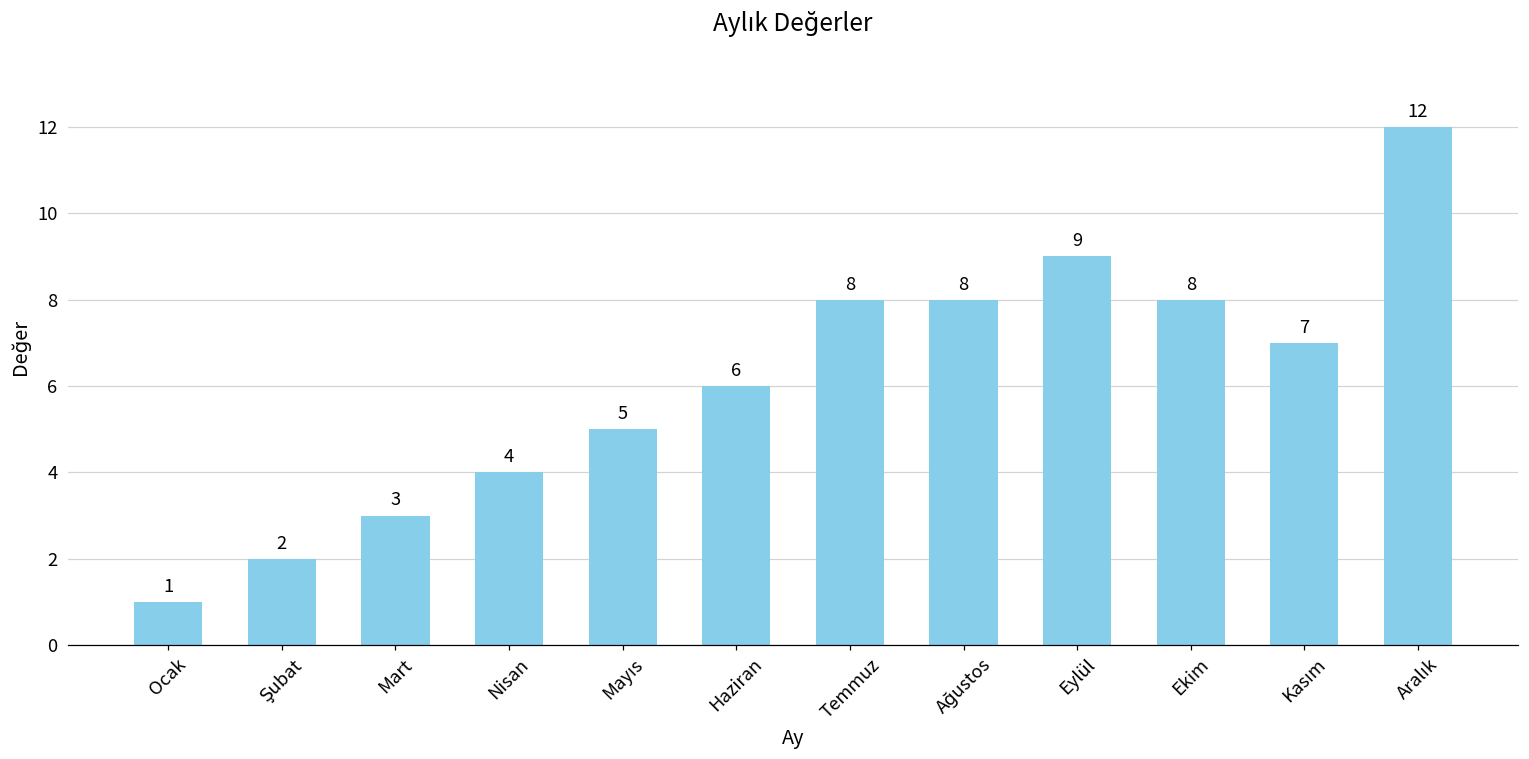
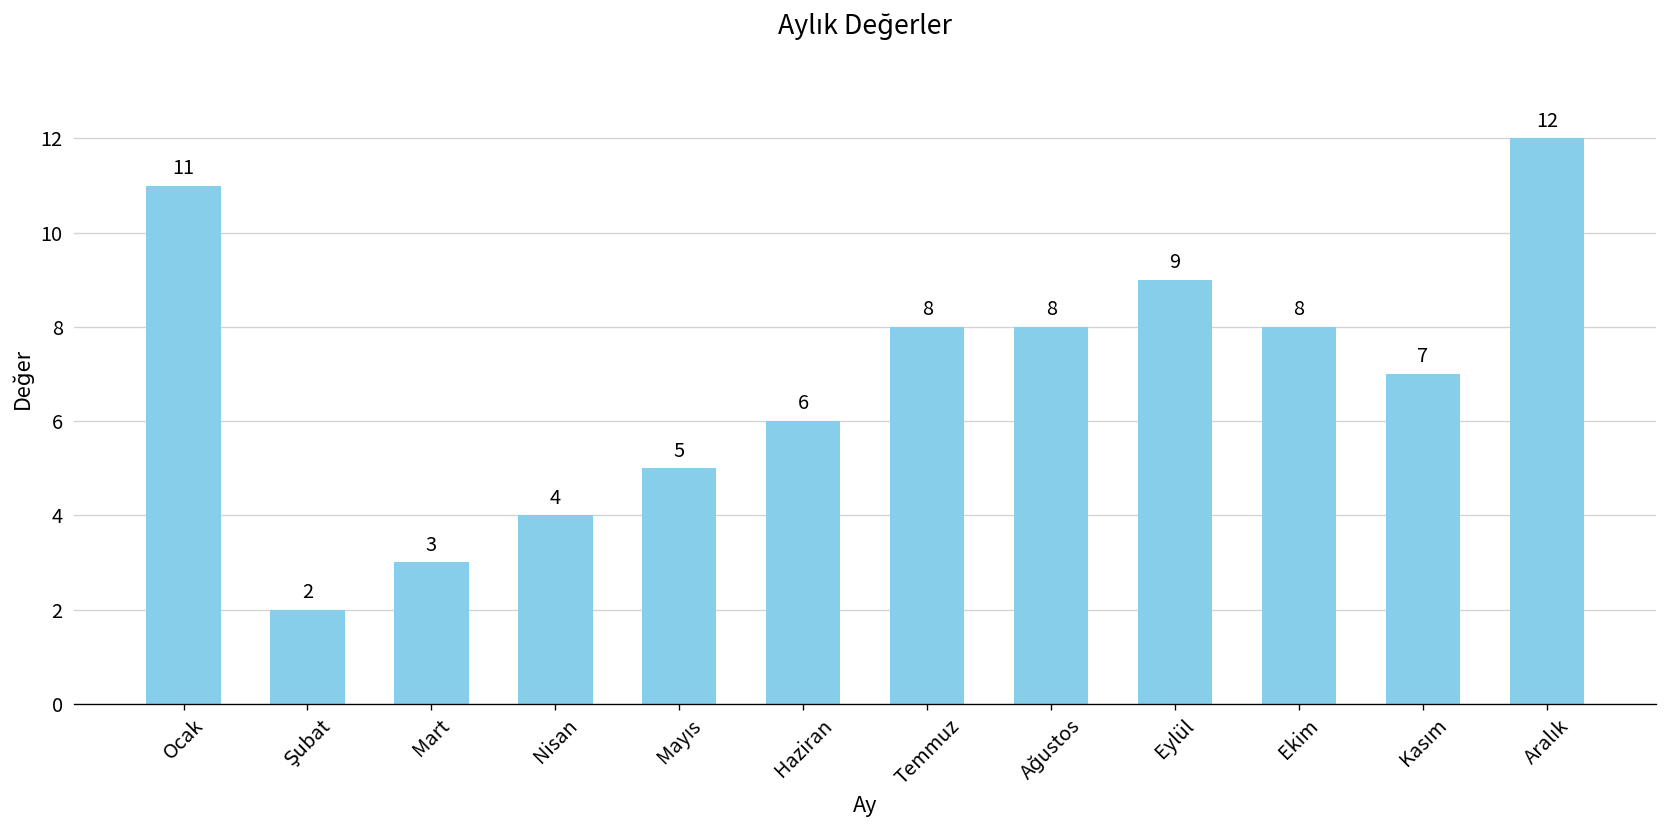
  {
-   "Ocak": 1,
+   "Ocak": 11,
    "Şubat": 2,
    "Mart": 3,
    "Nisan": 4,
    "Mayıs": 5,
    "Haziran": 6,
    "Temmuz": 8,
    "Ağustos": 8,
    "Eylül": 9,
    "Ekim": 8,
    "Kasım": 7,
    "Aralık": 12
  }
